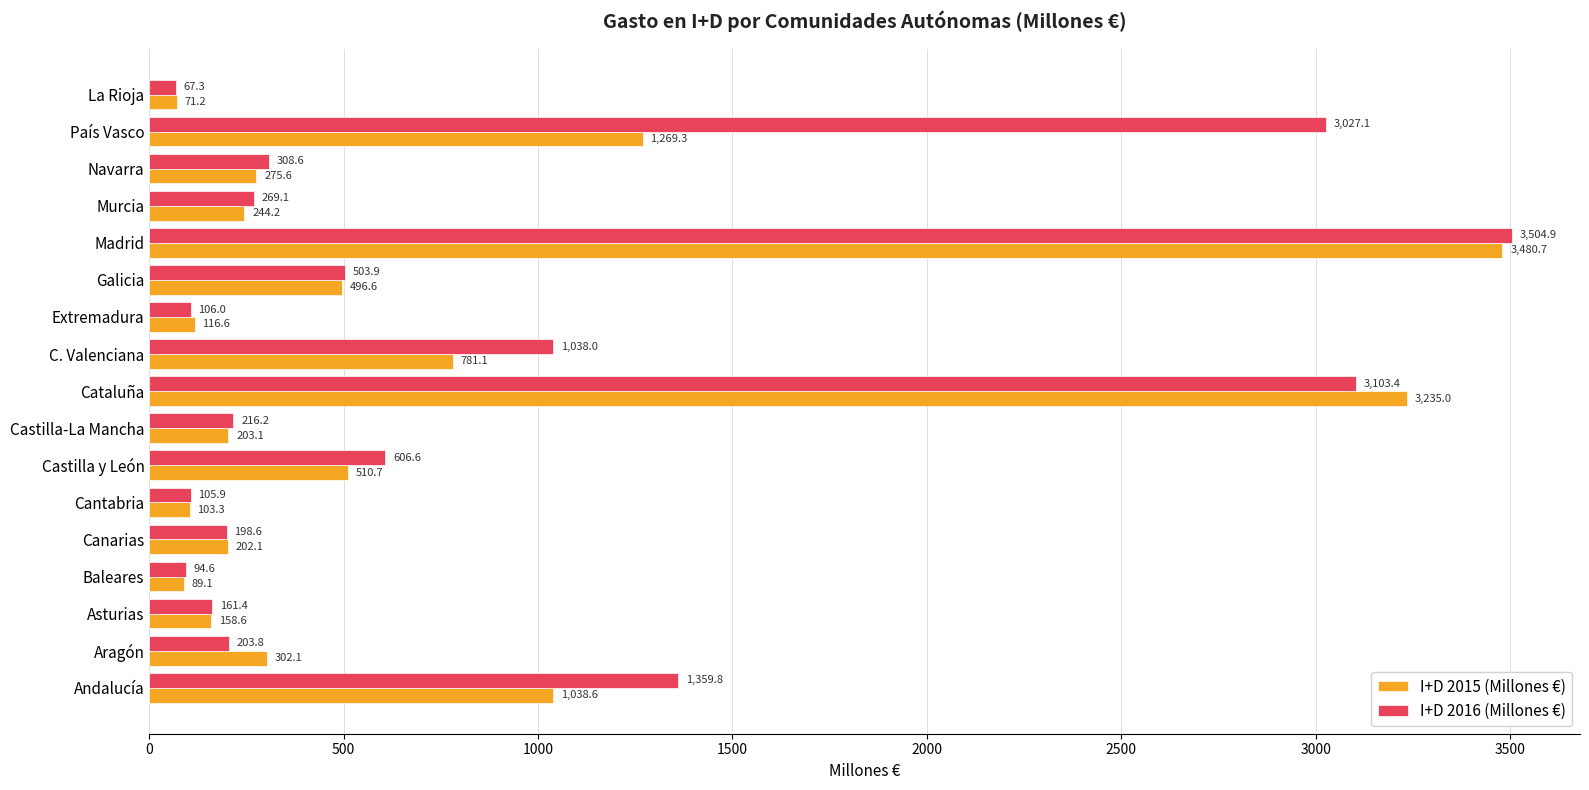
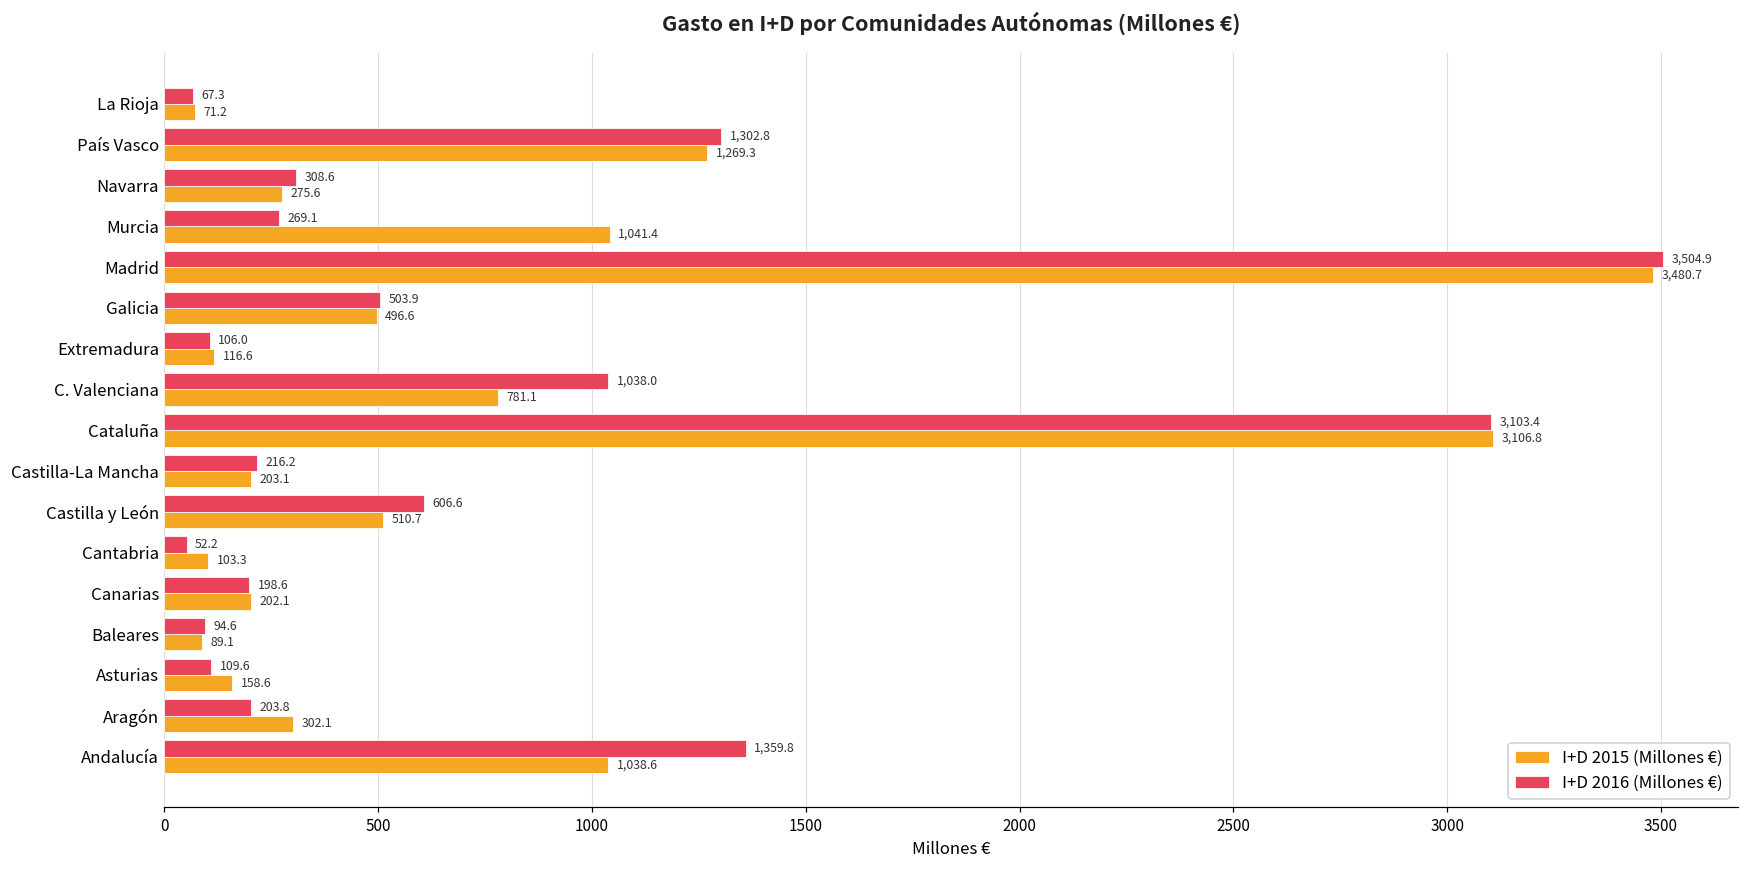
  {
    "I+D 2015 (Millones €)": {
      "La Rioja": "71.2",
      "País Vasco": "1,269.3",
      "Navarra": "275.6",
-     "Murcia": "244.2",
+     "Murcia": "1,041.4",
      "Madrid": "3,480.7",
      "Galicia": "496.6",
      "Extremadura": "116.6",
      "C. Valenciana": "781.1",
-     "Cataluña": "3,235.0",
+     "Cataluña": "3,106.8",
      "Castilla-La Mancha": "203.1",
      "Castilla y León": "510.7",
      "Cantabria": "103.3",
      "Canarias": "202.1",
      "Baleares": "89.1",
      "Asturias": "158.6",
      "Aragón": "302.1",
      "Andalucía": "1,038.6"
    },
    "I+D 2016 (Millones €)": {
      "La Rioja": "67.3",
-     "País Vasco": "3,027.1",
+     "País Vasco": "1,302.8",
      "Navarra": "308.6",
      "Murcia": "269.1",
      "Madrid": "3,504.9",
      "Galicia": "503.9",
      "Extremadura": "106.0",
      "C. Valenciana": "1,038.0",
      "Cataluña": "3,103.4",
      "Castilla-La Mancha": "216.2",
      "Castilla y León": "606.6",
-     "Cantabria": "105.9",
+     "Cantabria": "52.2",
      "Canarias": "198.6",
      "Baleares": "94.6",
-     "Asturias": "161.4",
+     "Asturias": "109.6",
      "Aragón": "203.8",
      "Andalucía": "1,359.8"
    }
  }
